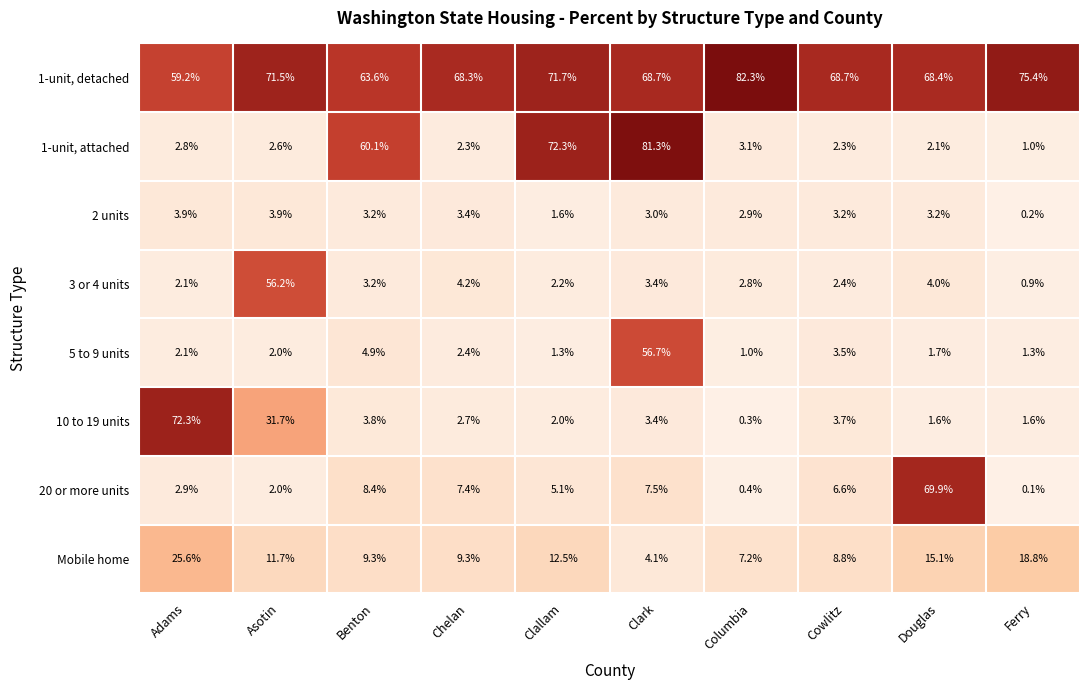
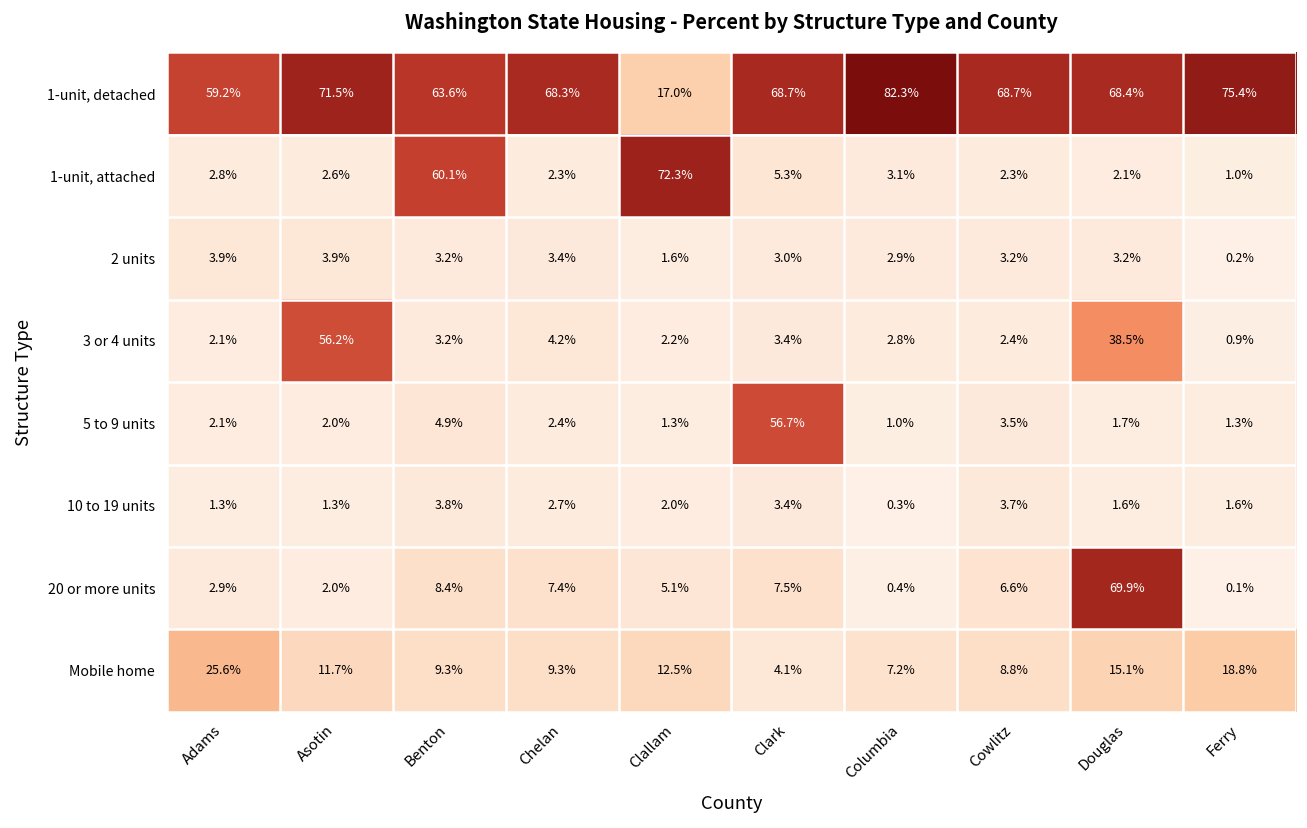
  {
    "1-unit, detached": {
      "Adams": "59.2%",
      "Asotin": "71.5%",
      "Benton": "63.6%",
      "Chelan": "68.3%",
-     "Clallam": "71.7%",
+     "Clallam": "17.0%",
      "Clark": "68.7%",
      "Columbia": "82.3%",
      "Cowlitz": "68.7%",
      "Douglas": "68.4%",
      "Ferry": "75.4%"
    },
    "1-unit, attached": {
      "Adams": "2.8%",
      "Asotin": "2.6%",
      "Benton": "60.1%",
      "Chelan": "2.3%",
      "Clallam": "72.3%",
-     "Clark": "81.3%",
+     "Clark": "5.3%",
      "Columbia": "3.1%",
      "Cowlitz": "2.3%",
      "Douglas": "2.1%",
      "Ferry": "1.0%"
    },
    "2 units": {
      "Adams": "3.9%",
      "Asotin": "3.9%",
      "Benton": "3.2%",
      "Chelan": "3.4%",
      "Clallam": "1.6%",
      "Clark": "3.0%",
      "Columbia": "2.9%",
      "Cowlitz": "3.2%",
      "Douglas": "3.2%",
      "Ferry": "0.2%"
    },
    "3 or 4 units": {
      "Adams": "2.1%",
      "Asotin": "56.2%",
      "Benton": "3.2%",
      "Chelan": "4.2%",
      "Clallam": "2.2%",
      "Clark": "3.4%",
      "Columbia": "2.8%",
      "Cowlitz": "2.4%",
-     "Douglas": "4.0%",
+     "Douglas": "38.5%",
      "Ferry": "0.9%"
    },
    "5 to 9 units": {
      "Adams": "2.1%",
      "Asotin": "2.0%",
      "Benton": "4.9%",
      "Chelan": "2.4%",
      "Clallam": "1.3%",
      "Clark": "56.7%",
      "Columbia": "1.0%",
      "Cowlitz": "3.5%",
      "Douglas": "1.7%",
      "Ferry": "1.3%"
    },
    "10 to 19 units": {
-     "Adams": "72.3%",
-     "Asotin": "31.7%",
+     "Adams": "1.3%",
+     "Asotin": "1.3%",
      "Benton": "3.8%",
      "Chelan": "2.7%",
      "Clallam": "2.0%",
      "Clark": "3.4%",
      "Columbia": "0.3%",
      "Cowlitz": "3.7%",
      "Douglas": "1.6%",
      "Ferry": "1.6%"
    },
    "20 or more units": {
      "Adams": "2.9%",
      "Asotin": "2.0%",
      "Benton": "8.4%",
      "Chelan": "7.4%",
      "Clallam": "5.1%",
      "Clark": "7.5%",
      "Columbia": "0.4%",
      "Cowlitz": "6.6%",
      "Douglas": "69.9%",
      "Ferry": "0.1%"
    },
    "Mobile home": {
      "Adams": "25.6%",
      "Asotin": "11.7%",
      "Benton": "9.3%",
      "Chelan": "9.3%",
      "Clallam": "12.5%",
      "Clark": "4.1%",
      "Columbia": "7.2%",
      "Cowlitz": "8.8%",
      "Douglas": "15.1%",
      "Ferry": "18.8%"
    }
  }
